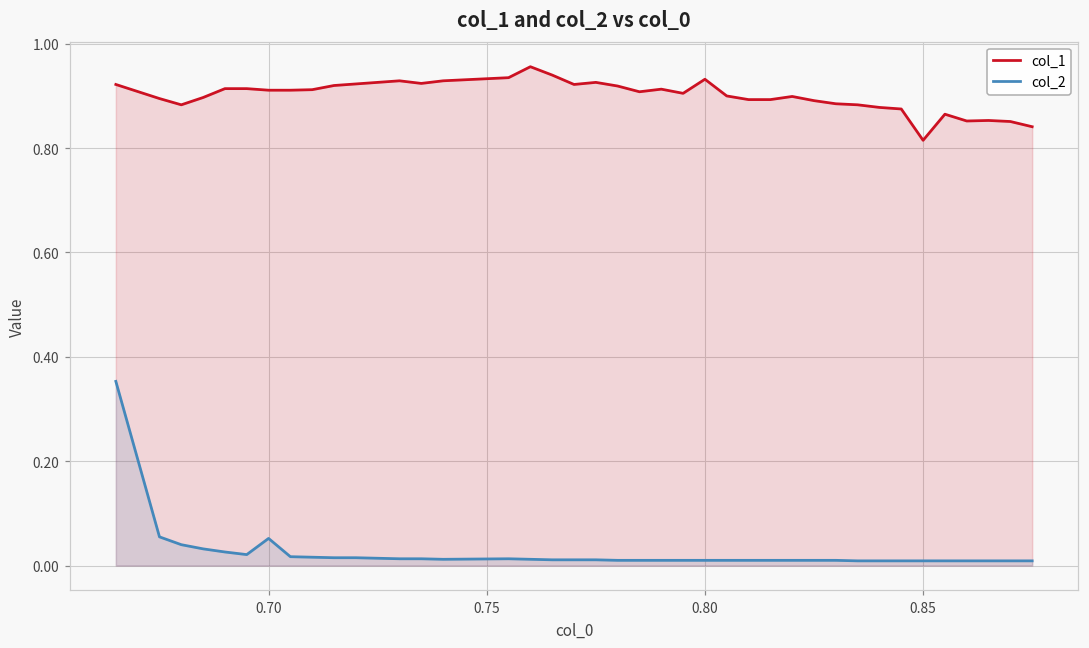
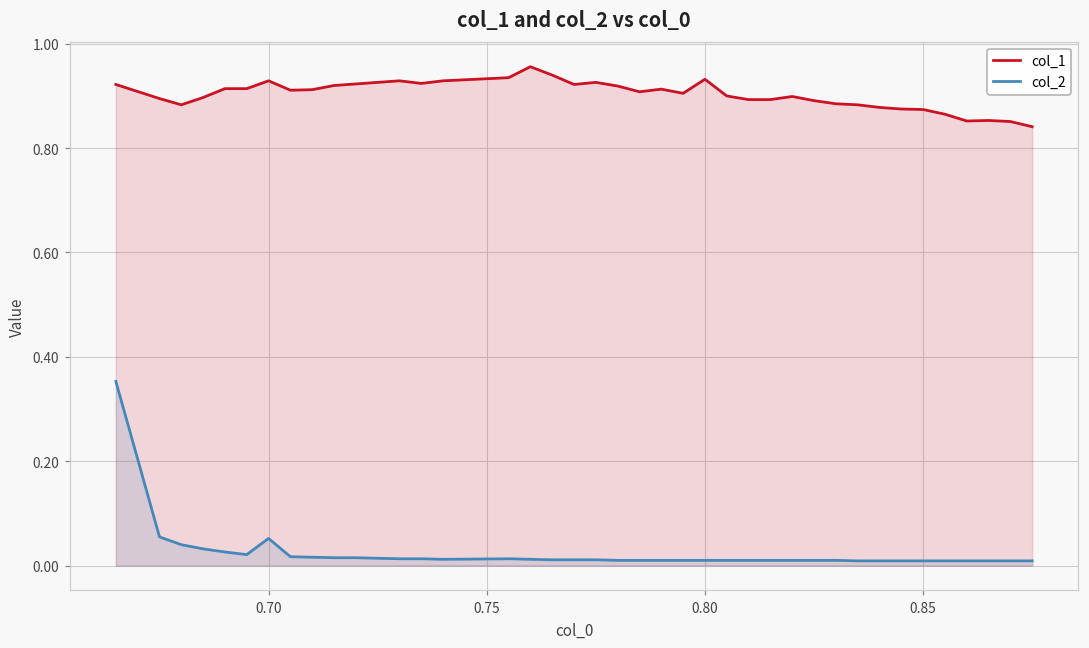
  {
    "col_1": {
-     "0.70": 0.91,
+     "0.70": 0.93,
      "0.80": 0.93,
-     "0.85": 0.82
+     "0.85": 0.87
    },
    "col_2": {
      "0.70": 0.05,
      "0.80": 0.01,
      "0.85": 0.01
    }
  }
